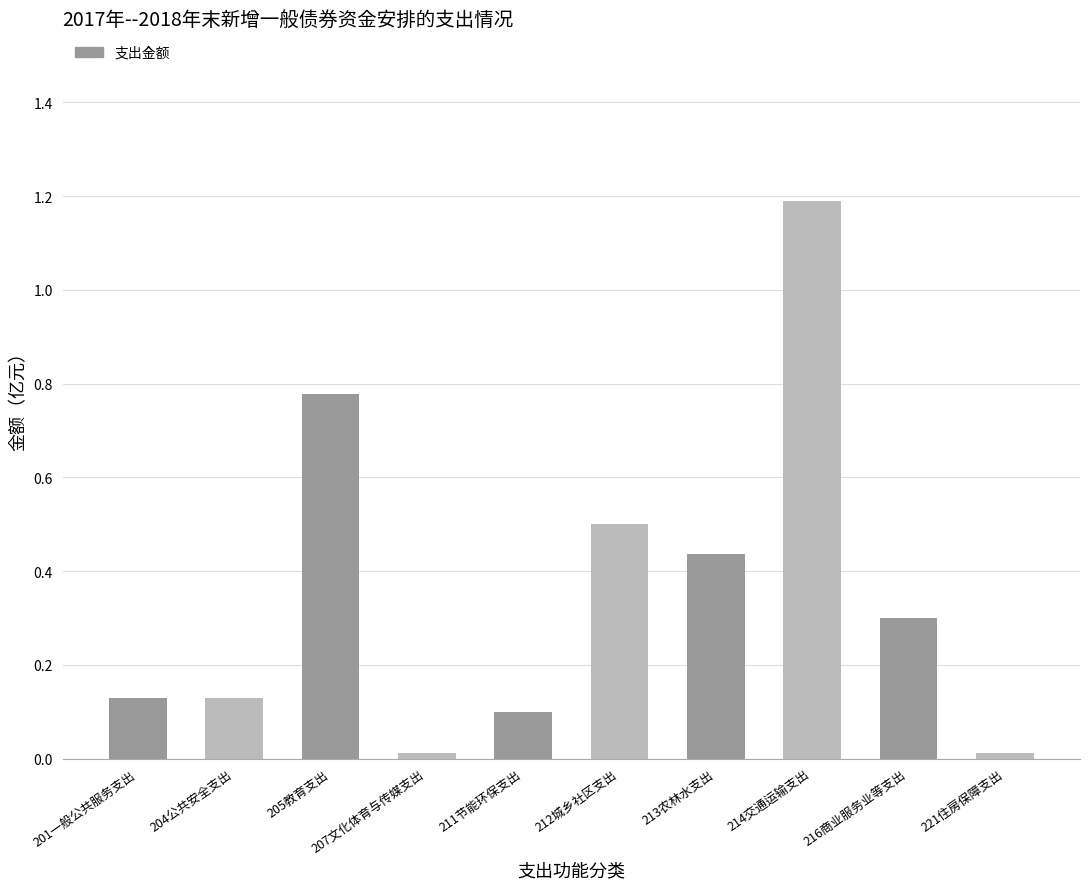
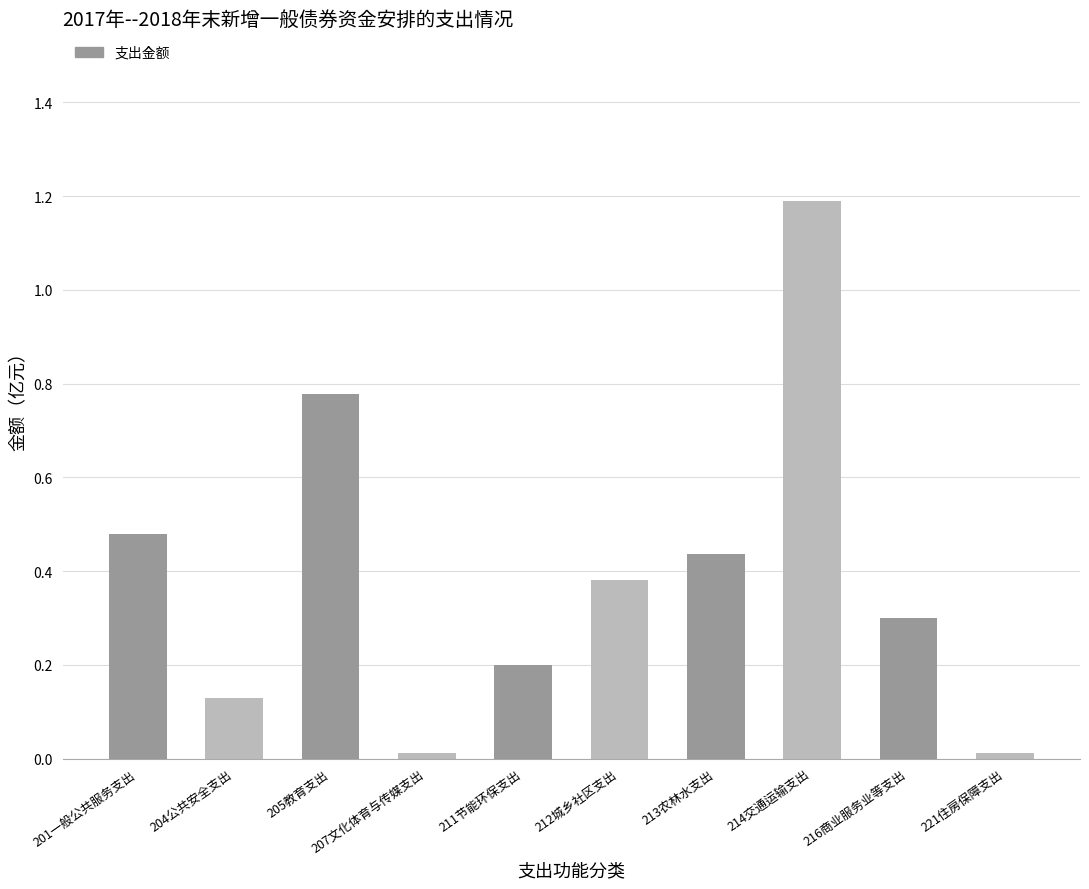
  {
-   "201一般公共服务支出": 0.13,
+   "201一般公共服务支出": 0.48,
    "204公共安全支出": 0.13,
    "205教育支出": 0.78,
    "207文化体育与传媒支出": 0.01,
-   "211节能环保支出": 0.1,
-   "212城乡社区支出": 0.50,
+   "211节能环保支出": 0.2,
+   "212城乡社区支出": 0.38,
    "213农林水支出": 0.44,
    "214交通运输支出": 1.19,
    "216商业服务业等支出": 0.30,
    "221住房保障支出": 0.01
  }
